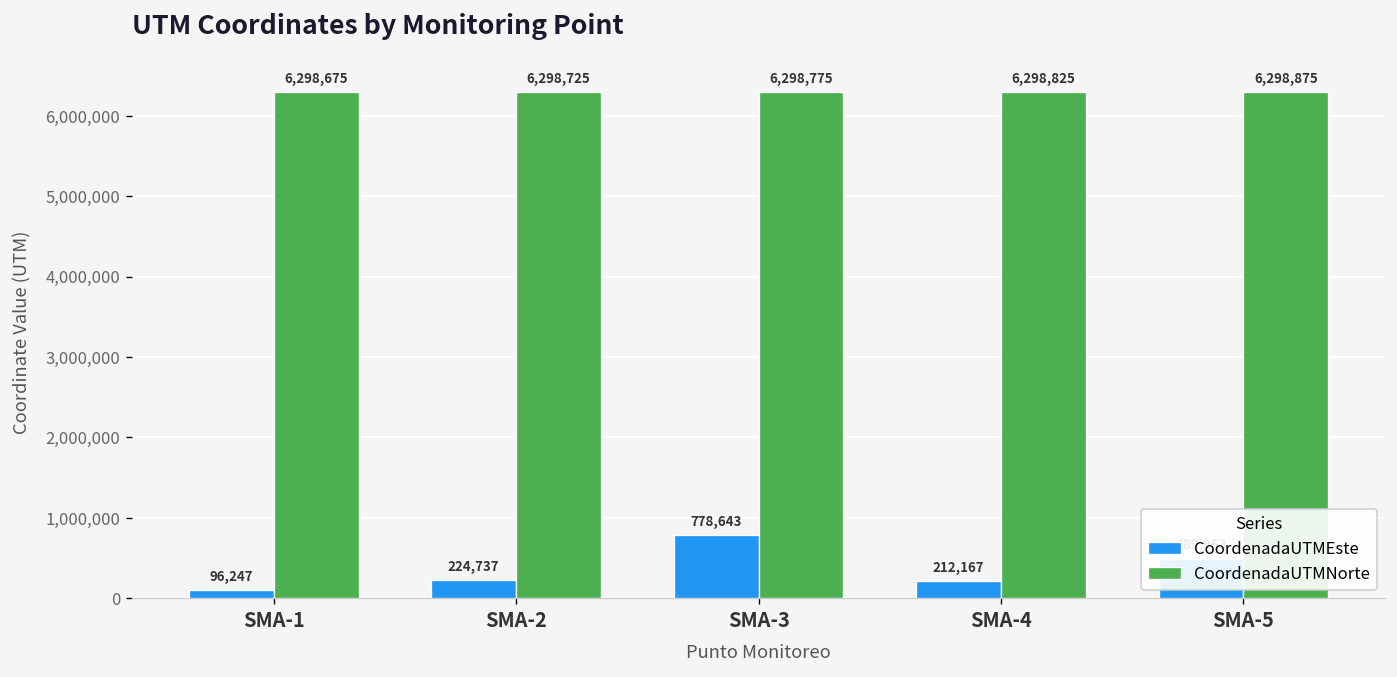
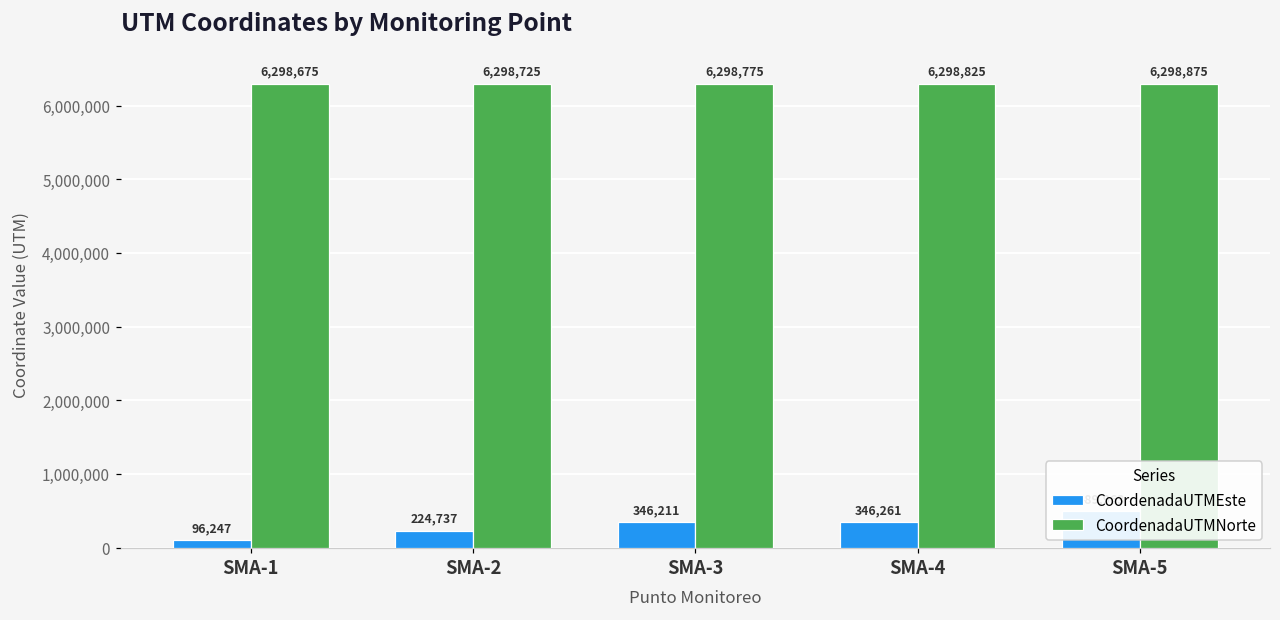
  {
    "CoordenadaUTMEste": {
      "SMA-1": "96,247",
      "SMA-2": "224,737",
-     "SMA-3": "778,643",
-     "SMA-4": "212,167"
+     "SMA-3": "346,211",
+     "SMA-4": "346,261"
    },
    "CoordenadaUTMNorte": {
      "SMA-1": "6,298,675",
      "SMA-2": "6,298,725",
      "SMA-3": "6,298,775",
      "SMA-4": "6,298,825",
      "SMA-5": "6,298,875"
    }
  }
